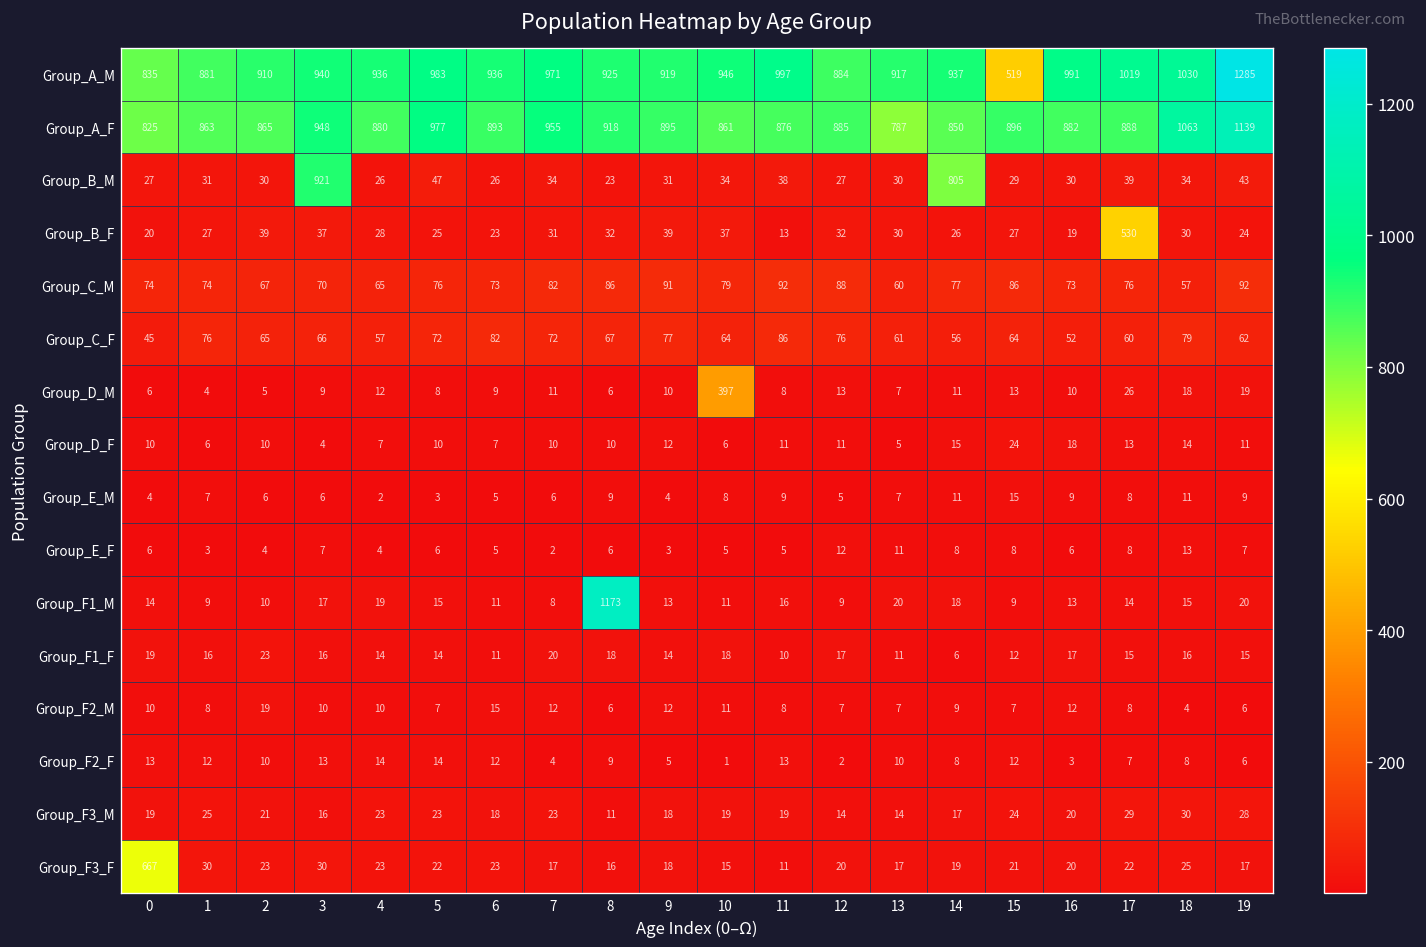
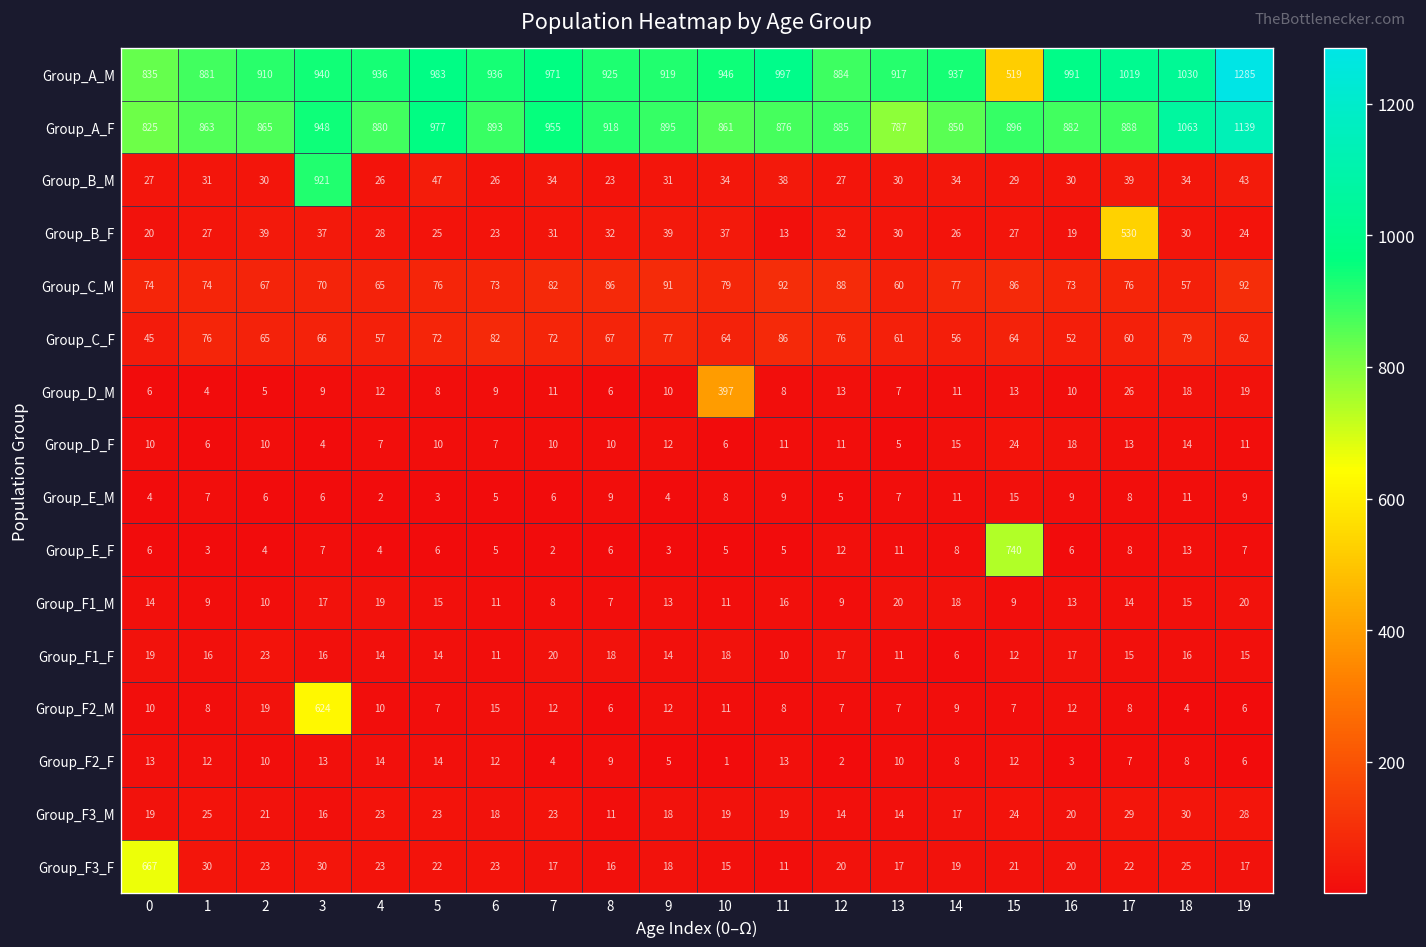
  {
    "Group_B_M": {
      "0": 27,
      "1": 31,
      "2": 30,
      "3": 921,
      "4": 26,
      "5": 47,
      "6": 26,
      "7": 34,
      "8": 23,
      "9": 31,
      "10": 34,
      "11": 38,
      "12": 27,
      "13": 30,
-     "14": 805,
+     "14": 34,
      "15": 29,
      "16": 30,
      "17": 39,
      "18": 34,
      "19": 43
    },
    "Group_E_F": {
      "0": 6,
      "1": 3,
      "2": 4,
      "3": 7,
      "4": 4,
      "5": 6,
      "6": 5,
      "7": 2,
      "8": 6,
      "9": 3,
      "10": 5,
      "11": 5,
      "12": 12,
      "13": 11,
      "14": 8,
-     "15": 8,
+     "15": 740,
      "16": 6,
      "17": 8,
      "18": 13,
      "19": 7
    },
    "Group_F1_M": {
      "0": 14,
      "1": 9,
      "2": 10,
      "3": 17,
      "4": 19,
      "5": 15,
      "6": 11,
      "7": 8,
-     "8": 1173,
+     "8": 7,
      "9": 13,
      "10": 11,
      "11": 16,
      "12": 9,
      "13": 20,
      "14": 18,
      "15": 9,
      "16": 13,
      "17": 14,
      "18": 15,
      "19": 20
    },
    "Group_F2_M": {
      "0": 10,
      "1": 8,
      "2": 19,
-     "3": 10,
+     "3": 624,
      "4": 10,
      "5": 7,
      "6": 15,
      "7": 12,
      "8": 6,
      "9": 12,
      "10": 11,
      "11": 8,
      "12": 7,
      "13": 7,
      "14": 9,
      "15": 7,
      "16": 12,
      "17": 8,
      "18": 4,
      "19": 6
    }
  }
